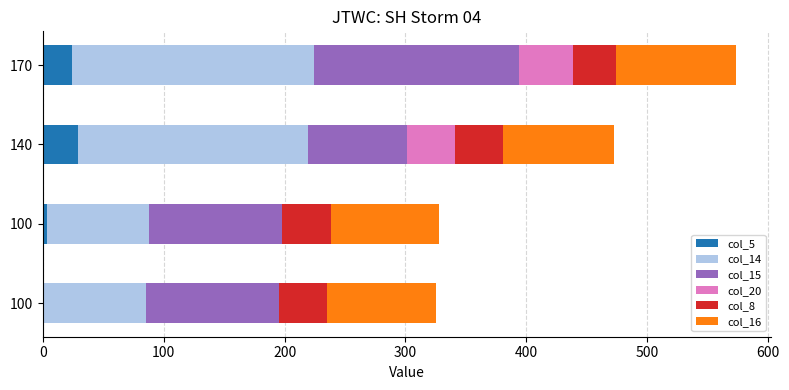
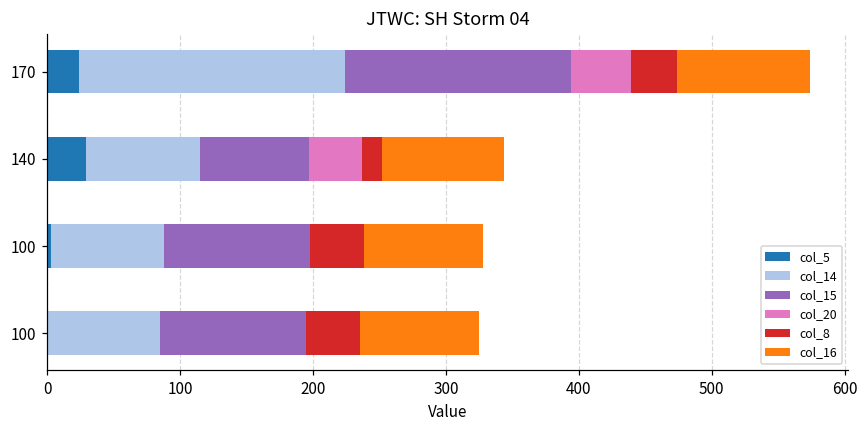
  {
    "col_5": {
      "170": 24,
      "140": 29
    },
    "col_14": {
      "170": 200,
-     "140": 190
+     "140": 86
    },
    "col_15": {
      "170": 170,
      "140": 82
    },
    "col_20": {
      "170": 45,
      "140": 40
    },
    "col_8": {
      "170": 35,
-     "140": 40
+     "140": 15
    },
    "col_16": {
      "170": 100,
      "140": 92
    }
  }
